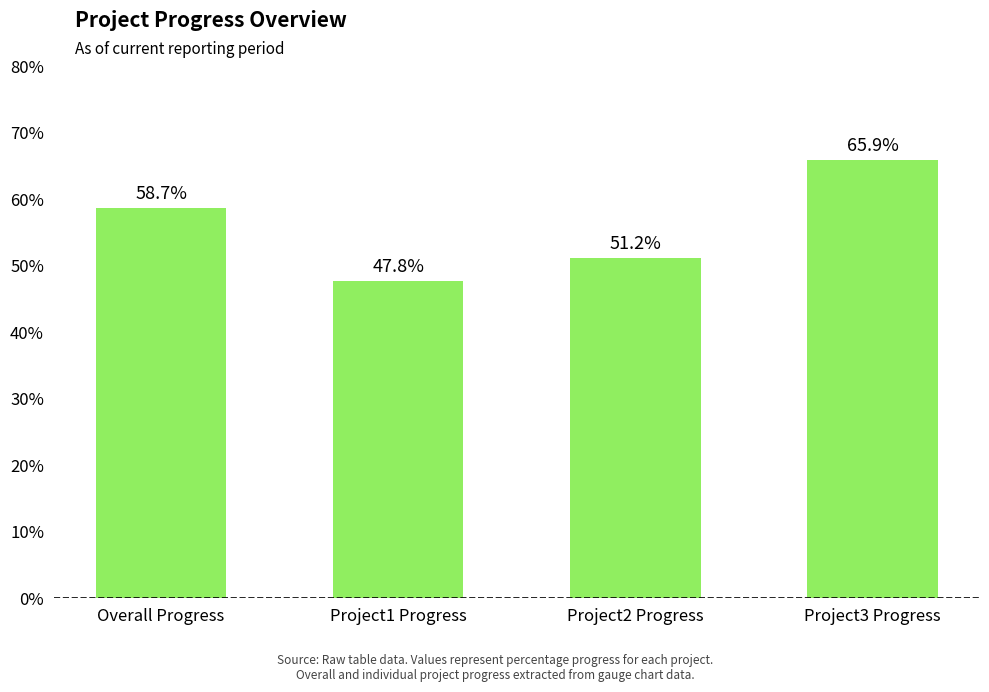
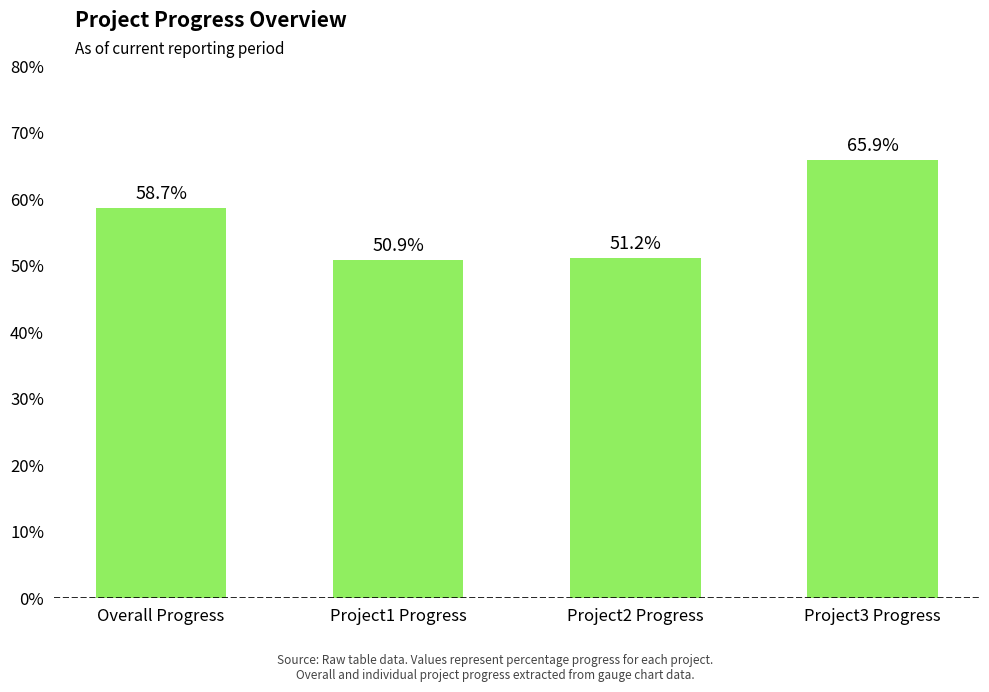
  {
    "Overall Progress": "58.7%",
-   "Project1 Progress": "47.8%",
+   "Project1 Progress": "50.9%",
    "Project2 Progress": "51.2%",
    "Project3 Progress": "65.9%"
  }
